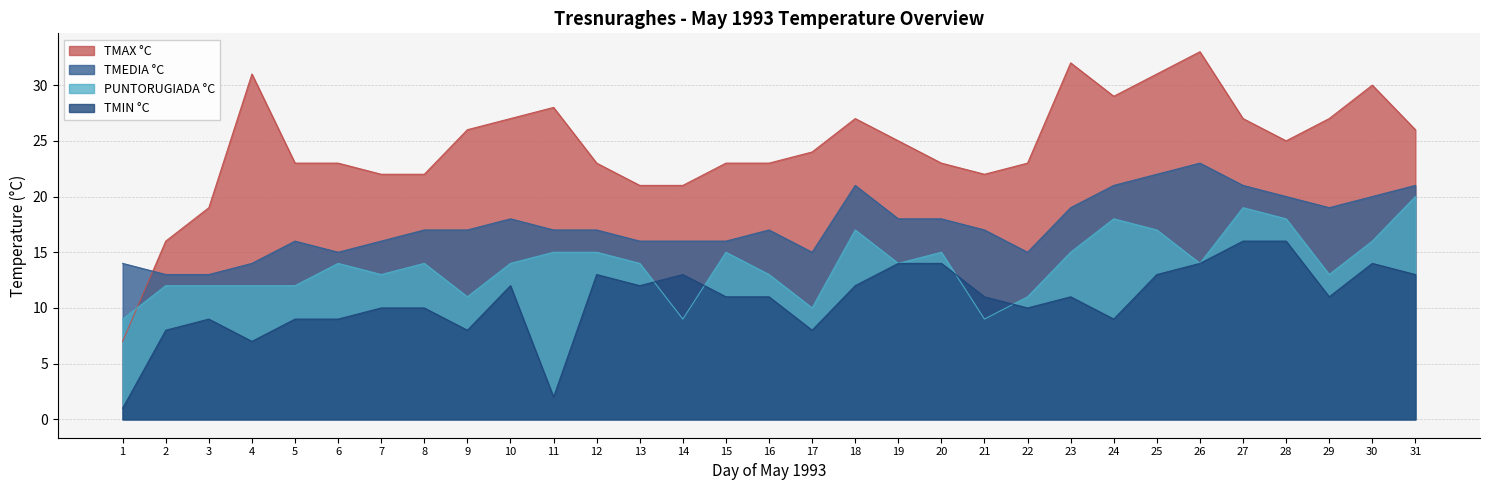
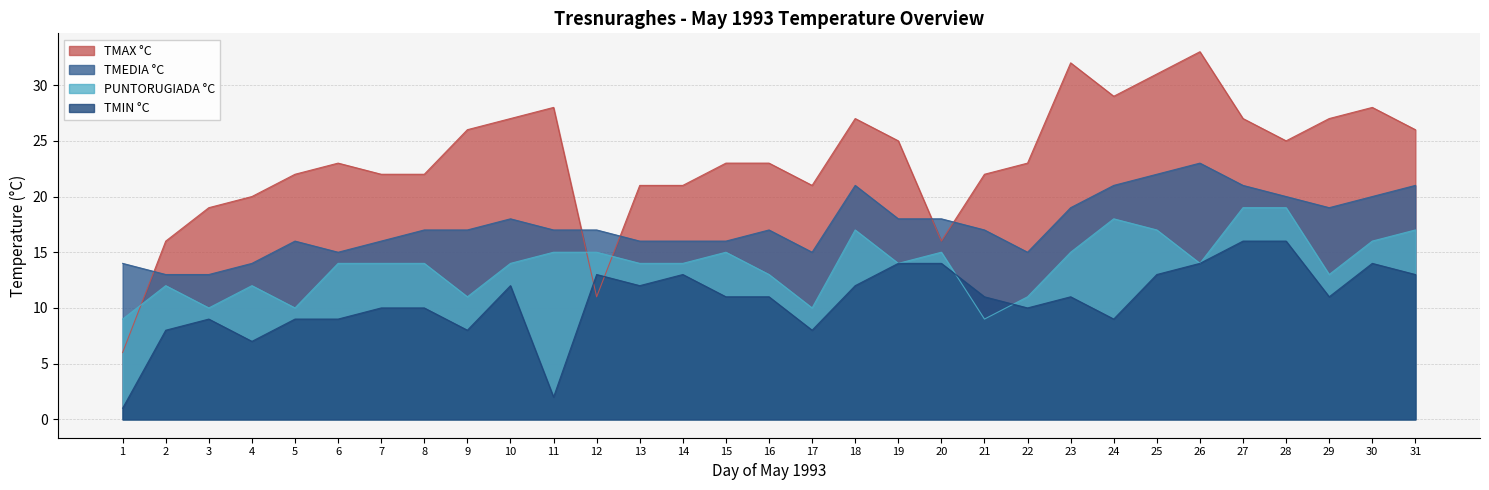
  {
    "TMAX °C": {
-     "1": 7,
+     "1": 6,
      "2": 16,
      "3": 19,
-     "4": 31,
-     "5": 23,
+     "4": 20,
+     "5": 22,
      "6": 23,
      "7": 22,
      "8": 22,
      "9": 26,
      "10": 27,
      "11": 28,
-     "12": 23,
+     "12": 11,
      "13": 21,
      "14": 21,
      "15": 23,
      "16": 23,
-     "17": 24,
+     "17": 21,
      "18": 27,
      "19": 25,
-     "20": 23,
+     "20": 16,
      "21": 22,
      "22": 23,
      "23": 32,
      "24": 29,
      "25": 31,
      "26": 33,
      "27": 27,
      "28": 25,
      "29": 27,
-     "30": 30,
+     "30": 28,
      "31": 26
    },
    "PUNTORUGIADA °C": {
      "1": 9,
      "2": 12,
-     "3": 12,
+     "3": 10,
      "4": 12,
-     "5": 12,
+     "5": 10,
      "6": 14,
-     "7": 13,
+     "7": 14,
      "8": 14,
      "9": 11,
      "10": 14,
      "11": 15,
      "12": 15,
      "13": 14,
-     "14": 9,
+     "14": 14,
      "15": 15,
      "16": 13,
      "17": 10,
      "18": 17,
      "20": 15,
      "21": 9,
      "22": 11,
      "23": 15,
      "24": 18,
      "25": 17,
      "27": 19,
-     "28": 18,
+     "28": 19,
      "29": 13,
      "30": 16,
-     "31": 20
+     "31": 17
    }
  }
